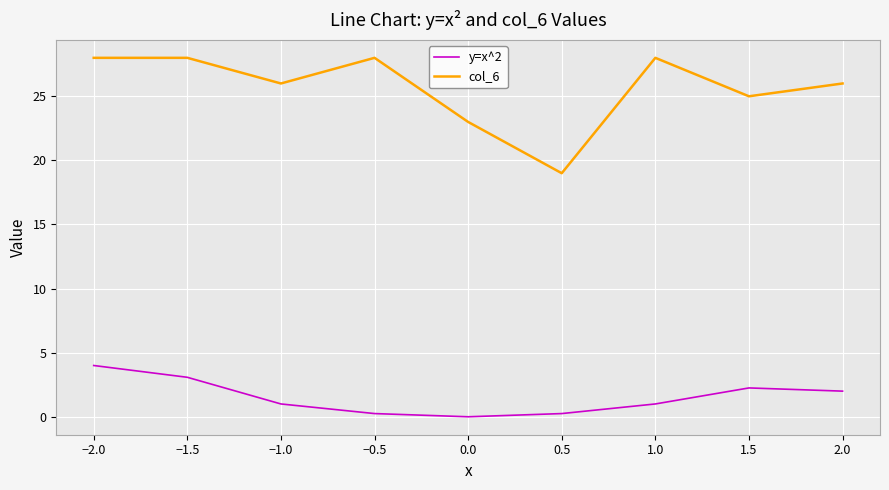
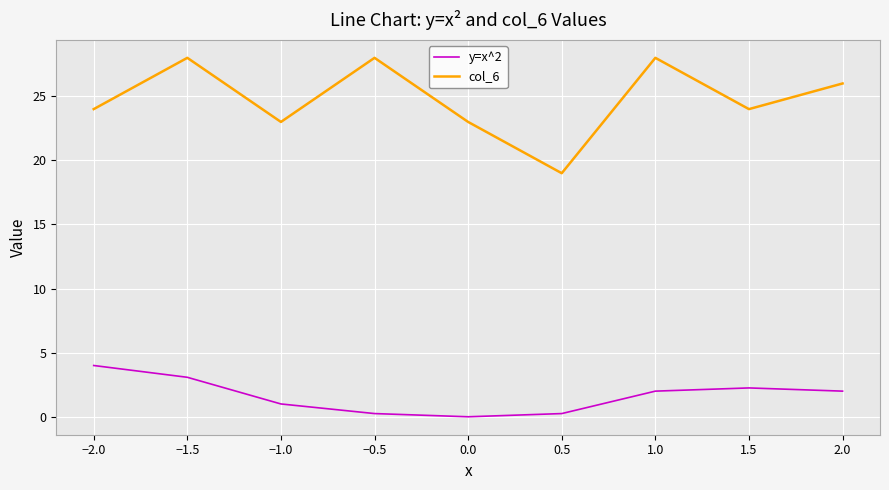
  {
    "y=x^2": {
      "−2.0": 4,
      "−1.5": 3,
      "−1.0": 1,
      "−0.5": 0.3,
      "0.0": 0,
      "0.5": 0.3,
-     "1.0": 1,
+     "1.0": 2,
      "1.5": 2.3,
      "2.0": 2
    },
    "col_6": {
-     "−2.0": 28,
+     "−2.0": 24,
      "−1.5": 28,
-     "−1.0": 26,
+     "−1.0": 23,
      "−0.5": 28,
      "0.0": 23,
      "0.5": 19,
      "1.0": 28,
-     "1.5": 25,
+     "1.5": 24,
      "2.0": 26
    }
  }
